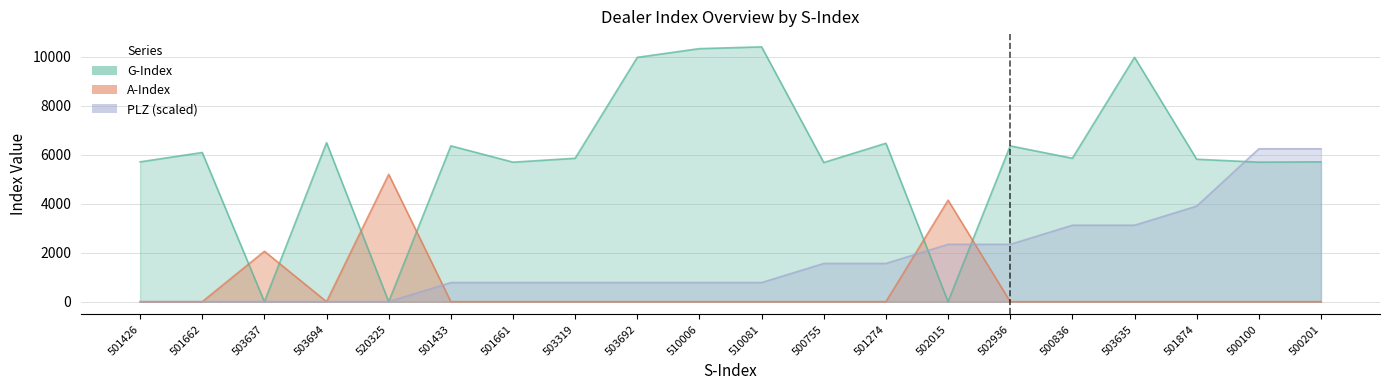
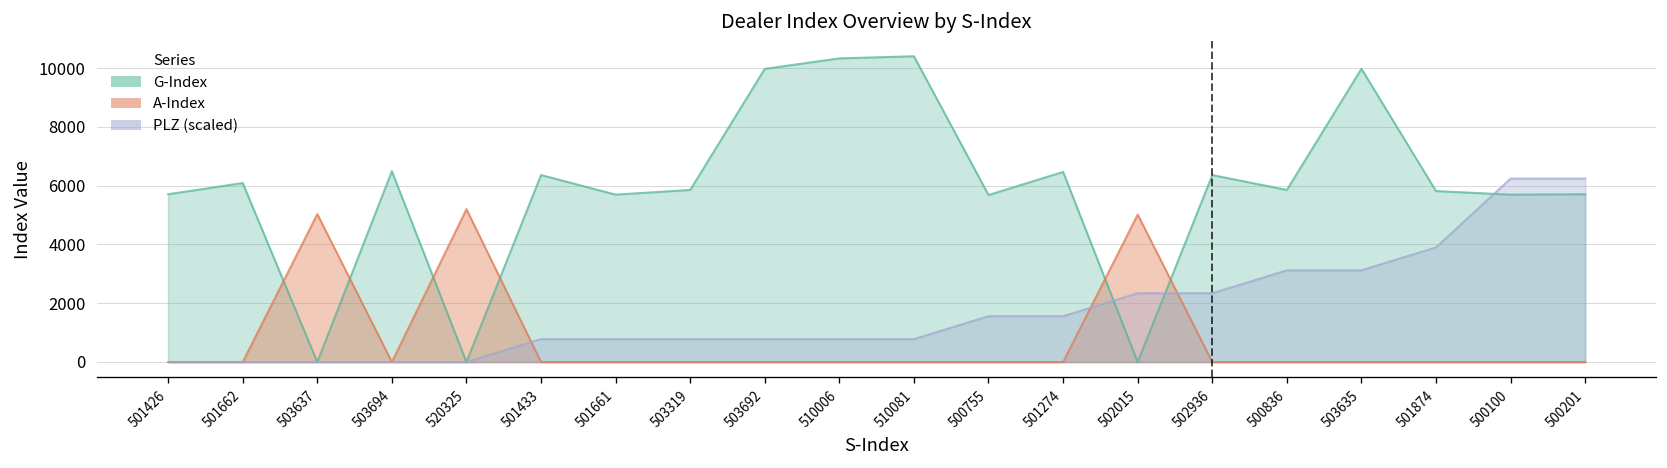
  {
    "A-Index": {
-     "503637": 2100,
+     "503637": 5000,
      "520325": 5200,
      "501433": 0,
      "501661": 0,
      "503319": 0,
      "503692": 0,
      "510006": 0,
      "510081": 0,
      "500755": 0,
      "501274": 0,
-     "502015": 4100,
+     "502015": 5000,
      "502936": 0,
      "500836": 0,
      "503635": 0,
      "501874": 0,
      "500100": 0,
      "500201": 0
    }
  }
